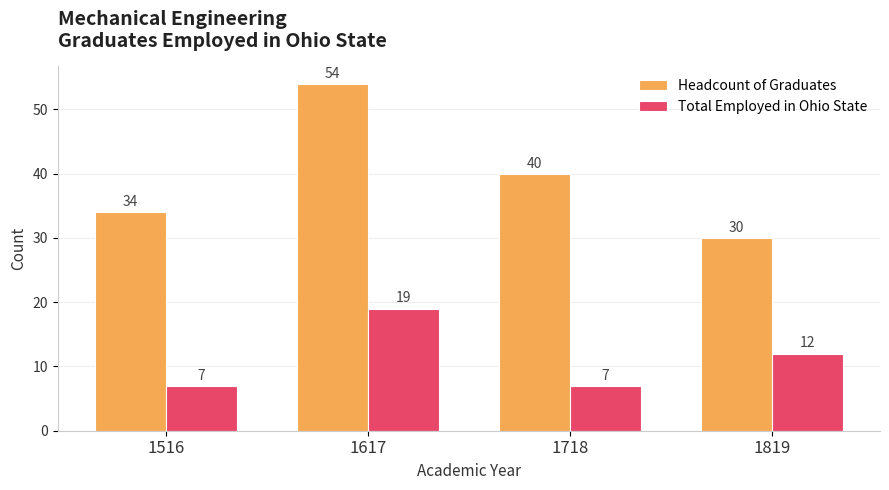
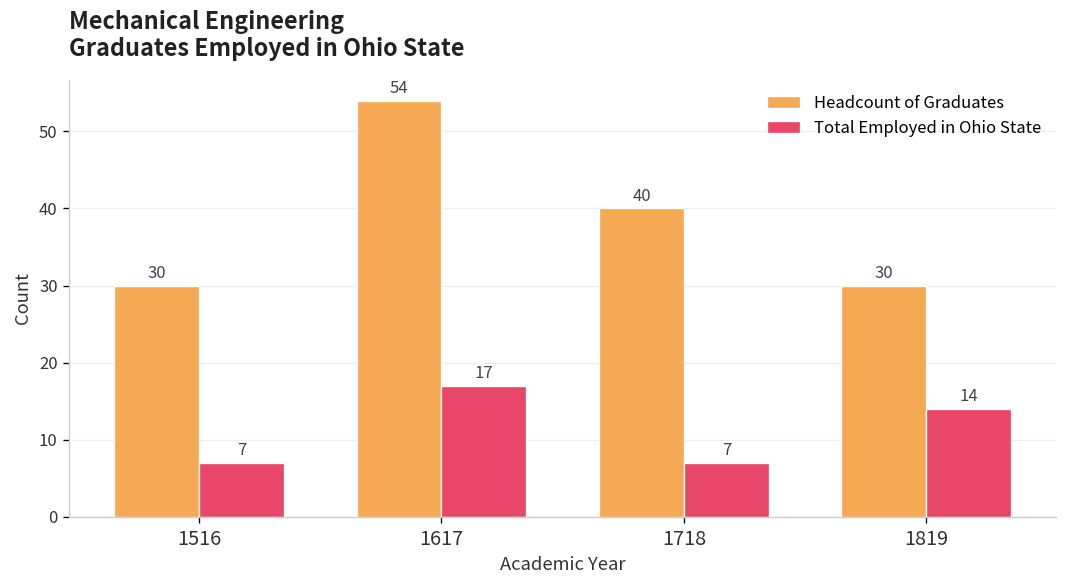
  {
    "Headcount of Graduates": {
-     "1516": 34,
+     "1516": 30,
      "1617": 54,
      "1718": 40,
      "1819": 30
    },
    "Total Employed in Ohio State": {
      "1516": 7,
-     "1617": 19,
+     "1617": 17,
      "1718": 7,
-     "1819": 12
+     "1819": 14
    }
  }
